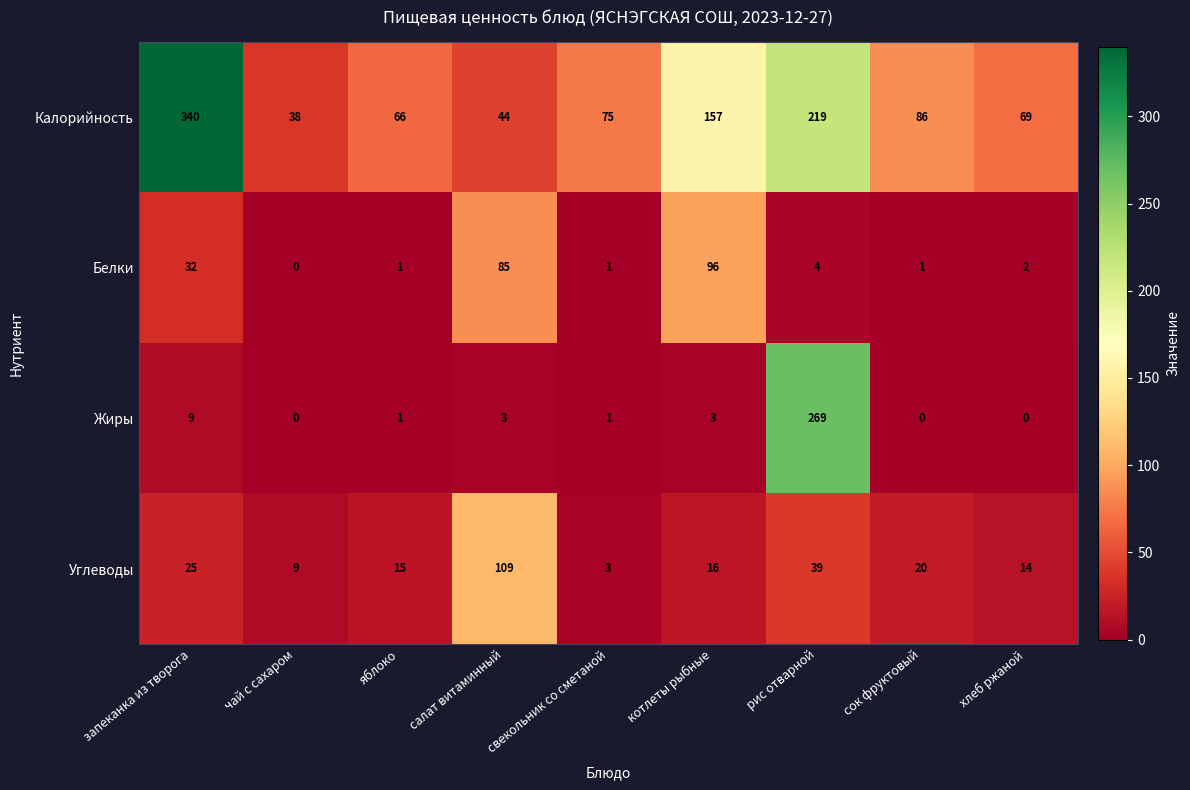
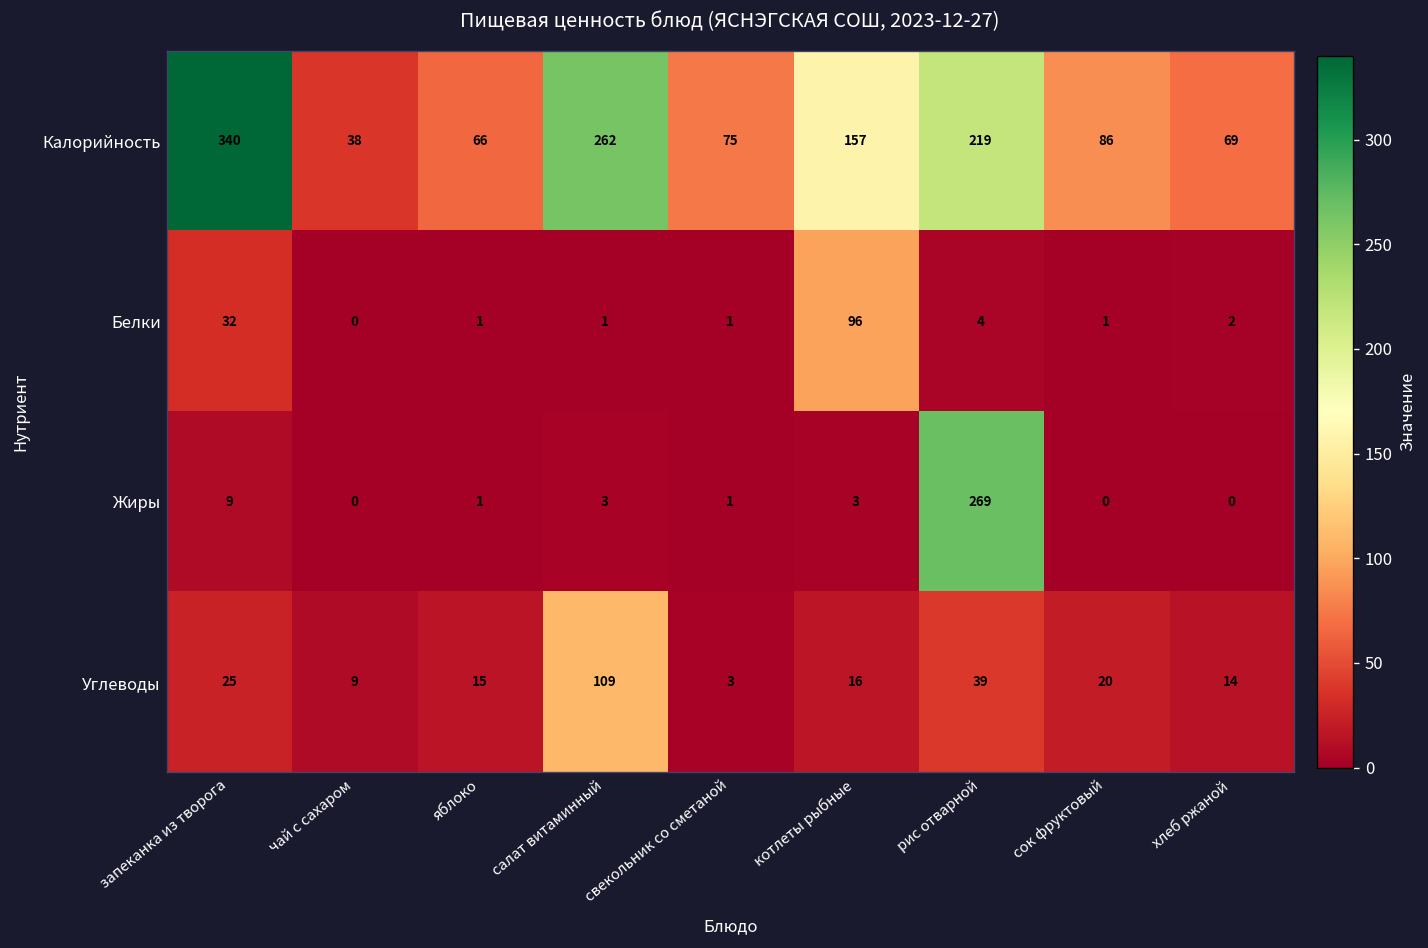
  {
    "Калорийность": {
      "запеканка из творога": 340,
      "чай с сахаром": 38,
      "яблоко": 66,
-     "салат витаминный": 44,
+     "салат витаминный": 262,
      "свекольник со сметаной": 75,
      "котлеты рыбные": 157,
      "рис отварной": 219,
      "сок фруктовый": 86,
      "хлеб ржаной": 69
    },
    "Белки": {
      "запеканка из творога": 32,
      "чай с сахаром": 0,
      "яблоко": 1,
-     "салат витаминный": 85,
+     "салат витаминный": 1,
      "свекольник со сметаной": 1,
      "котлеты рыбные": 96,
      "рис отварной": 4,
      "сок фруктовый": 1,
      "хлеб ржаной": 2
    },
    "Жиры": {
      "запеканка из творога": 9,
      "чай с сахаром": 0,
      "яблоко": 1,
      "салат витаминный": 3,
      "свекольник со сметаной": 1,
      "котлеты рыбные": 3,
      "рис отварной": 269,
      "сок фруктовый": 0,
      "хлеб ржаной": 0
    },
    "Углеводы": {
      "запеканка из творога": 25,
      "чай с сахаром": 9,
      "яблоко": 15,
      "салат витаминный": 109,
      "свекольник со сметаной": 3,
      "котлеты рыбные": 16,
      "рис отварной": 39,
      "сок фруктовый": 20,
      "хлеб ржаной": 14
    }
  }
